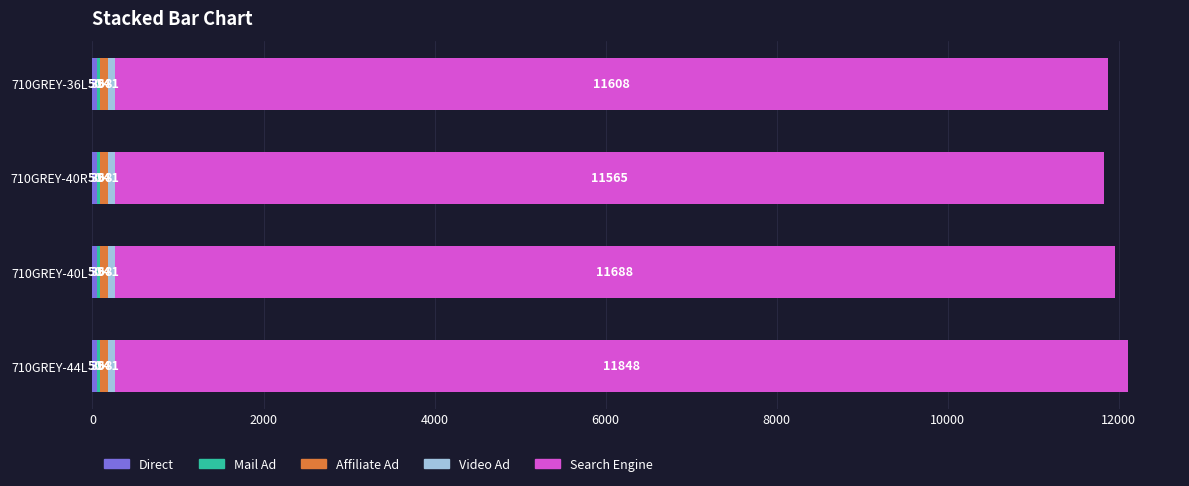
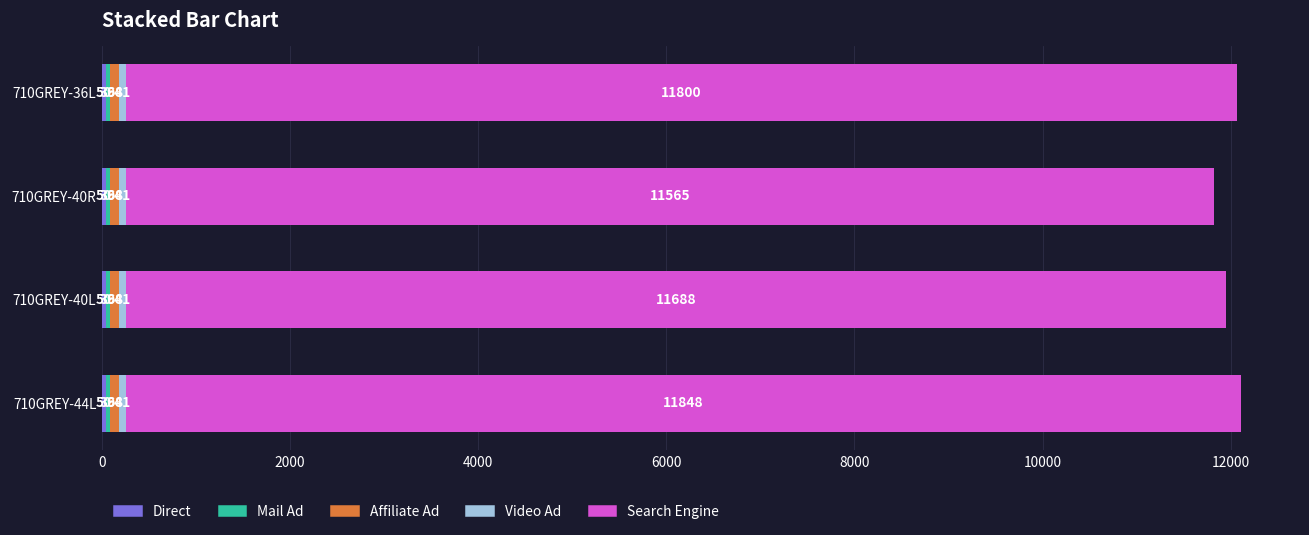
  {
    "Search Engine": {
-     "710GREY-36L": 11608,
+     "710GREY-36L": 11800,
      "710GREY-40R": 11565,
      "710GREY-40L": 11688,
      "710GREY-44L": 11848
    }
  }
